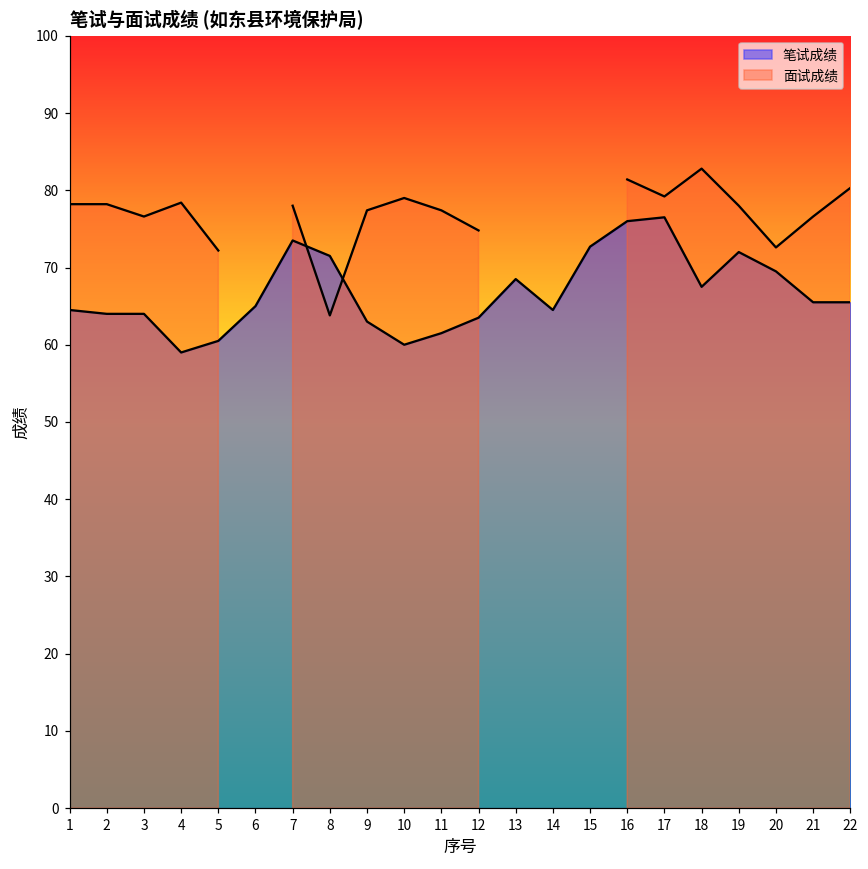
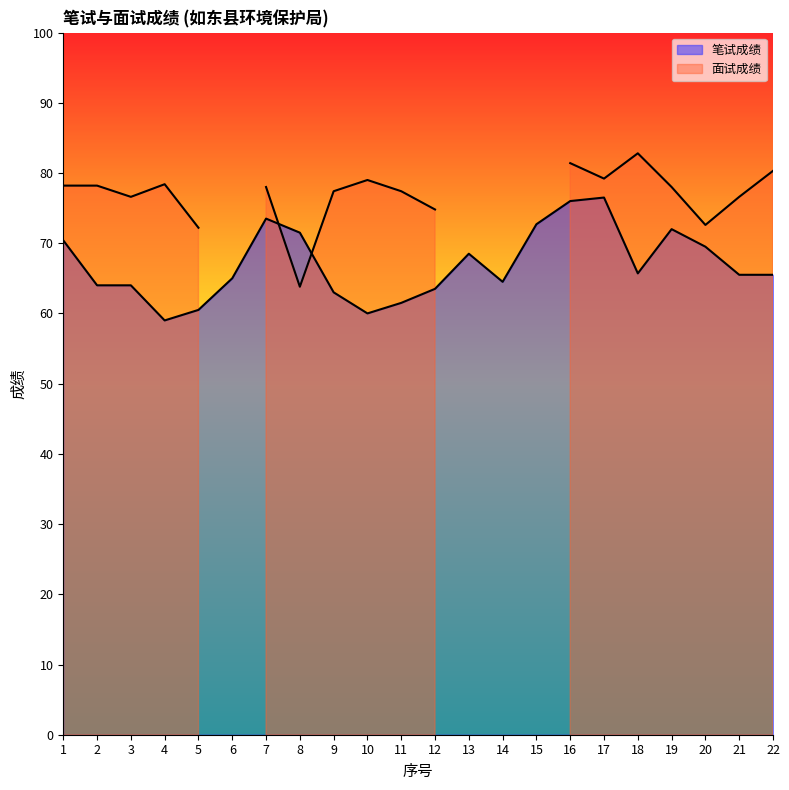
  {
    "笔试成绩": {
-     "1": 65,
+     "1": 70,
      "2": 64,
      "3": 64,
      "4": 59,
      "5": 61,
      "6": 65,
      "7": 74,
      "8": 72,
      "9": 63,
      "10": 60,
      "11": 62,
      "12": 64,
      "13": 69,
      "14": 65,
      "15": 73,
      "16": 76,
      "17": 77,
-     "18": 68,
+     "18": 66,
      "19": 72,
      "20": 70,
      "21": 66,
      "22": 66
    }
  }
